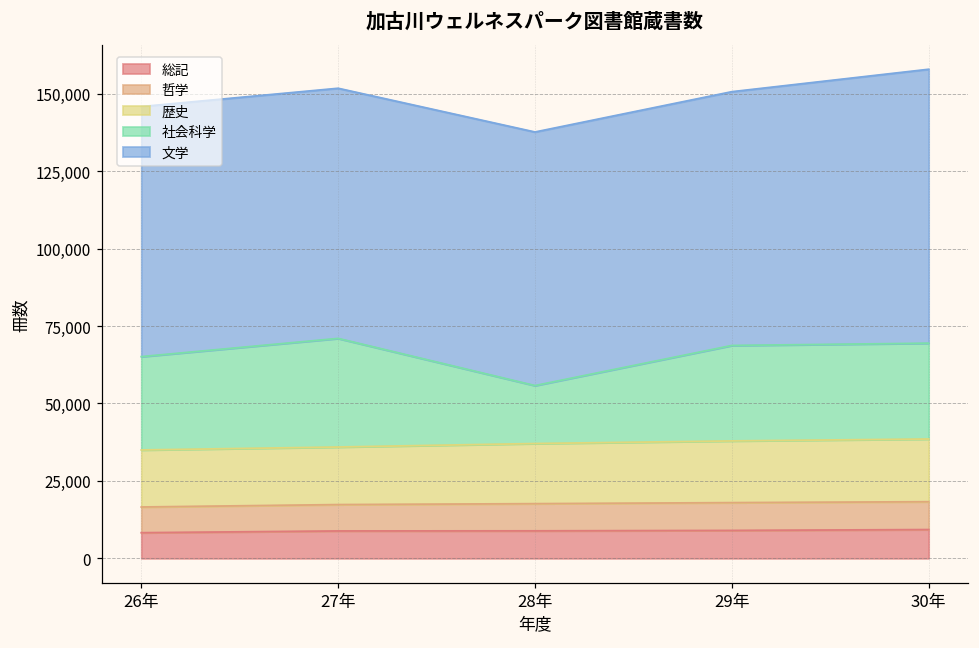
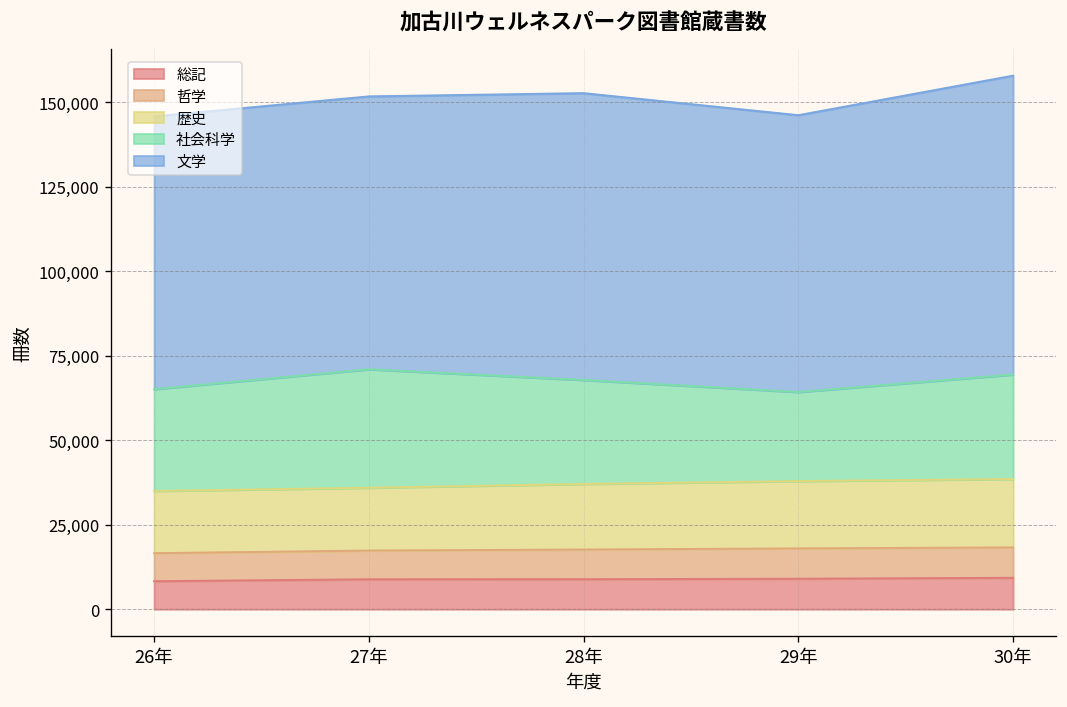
  {
    "社会科学": {
      "26年": "30,000",
      "27年": "35,000",
-     "28年": "19,000",
-     "29年": "31,000",
+     "28年": "31,000",
+     "29年": "26,000",
      "30年": "31,000"
    },
    "文学": {
      "27年": "81,000",
-     "28年": "82,000",
+     "28年": "85,000",
      "29年": "82,000",
      "30年": "88,000"
    }
  }
